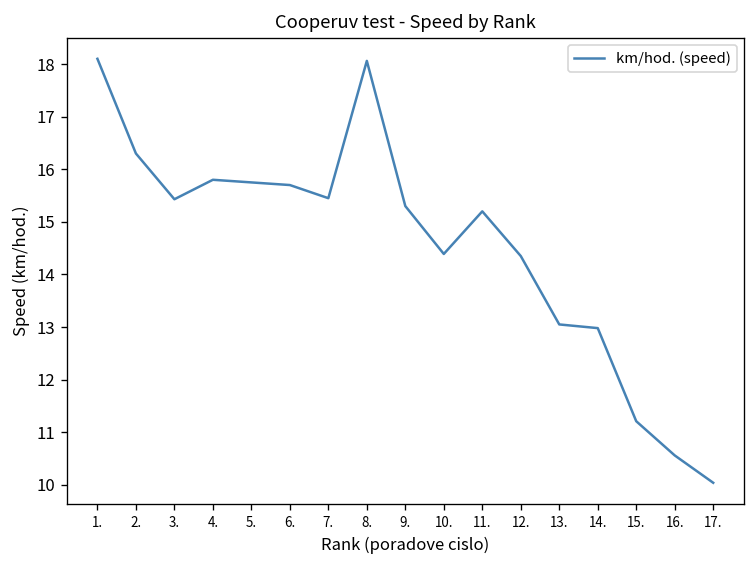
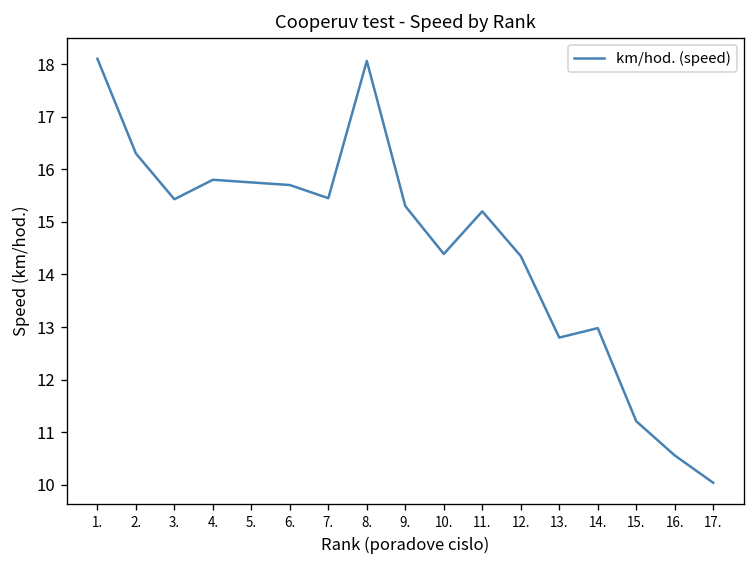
  {
    "1.": 18.1,
    "2.": 16.3,
    "3.": 15.4,
    "4.": 15.8,
    "5.": 15.8,
    "6.": 15.7,
    "7.": 15.5,
    "8.": 18.1,
    "9.": 15.3,
    "10.": 14.4,
    "11.": 15.2,
    "12.": 14.4,
-   "13.": 13.1,
+   "13.": 12.8,
    "14.": 13.0,
    "15.": 11.2,
    "16.": 10.6,
    "17.": 10.0
  }
